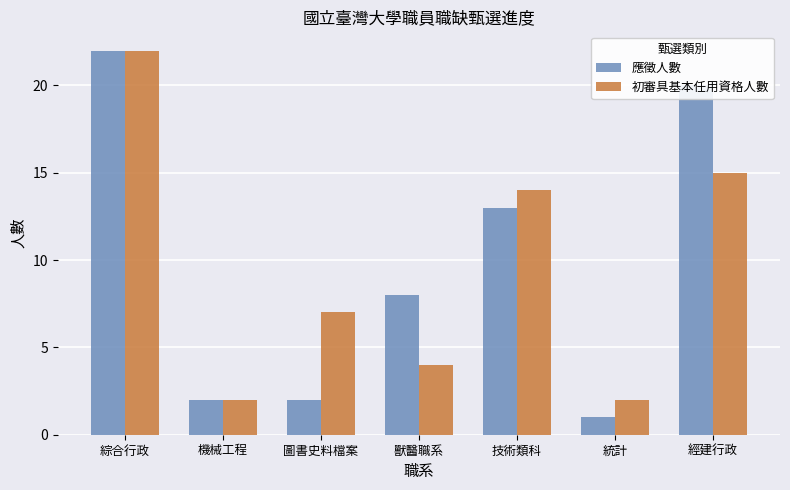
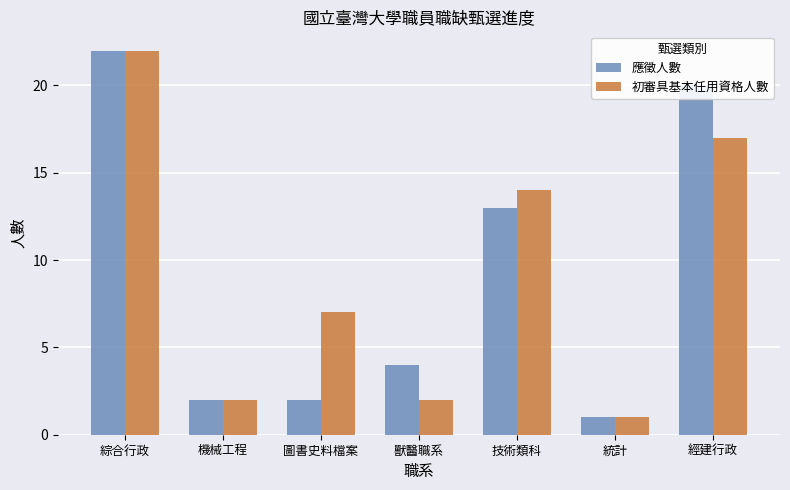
  {
    "應徵人數": {
      "綜合行政": 22,
      "機械工程": 2,
      "圖書史料檔案": 2,
-     "獸醫職系": 8,
+     "獸醫職系": 4,
      "技術類科": 13,
      "統計": 1
    },
    "初審具基本任用資格人數": {
      "綜合行政": 22,
      "機械工程": 2,
      "圖書史料檔案": 7,
-     "獸醫職系": 4,
+     "獸醫職系": 2,
      "技術類科": 14,
-     "統計": 2,
-     "經建行政": 15
+     "統計": 1,
+     "經建行政": 17
    }
  }
